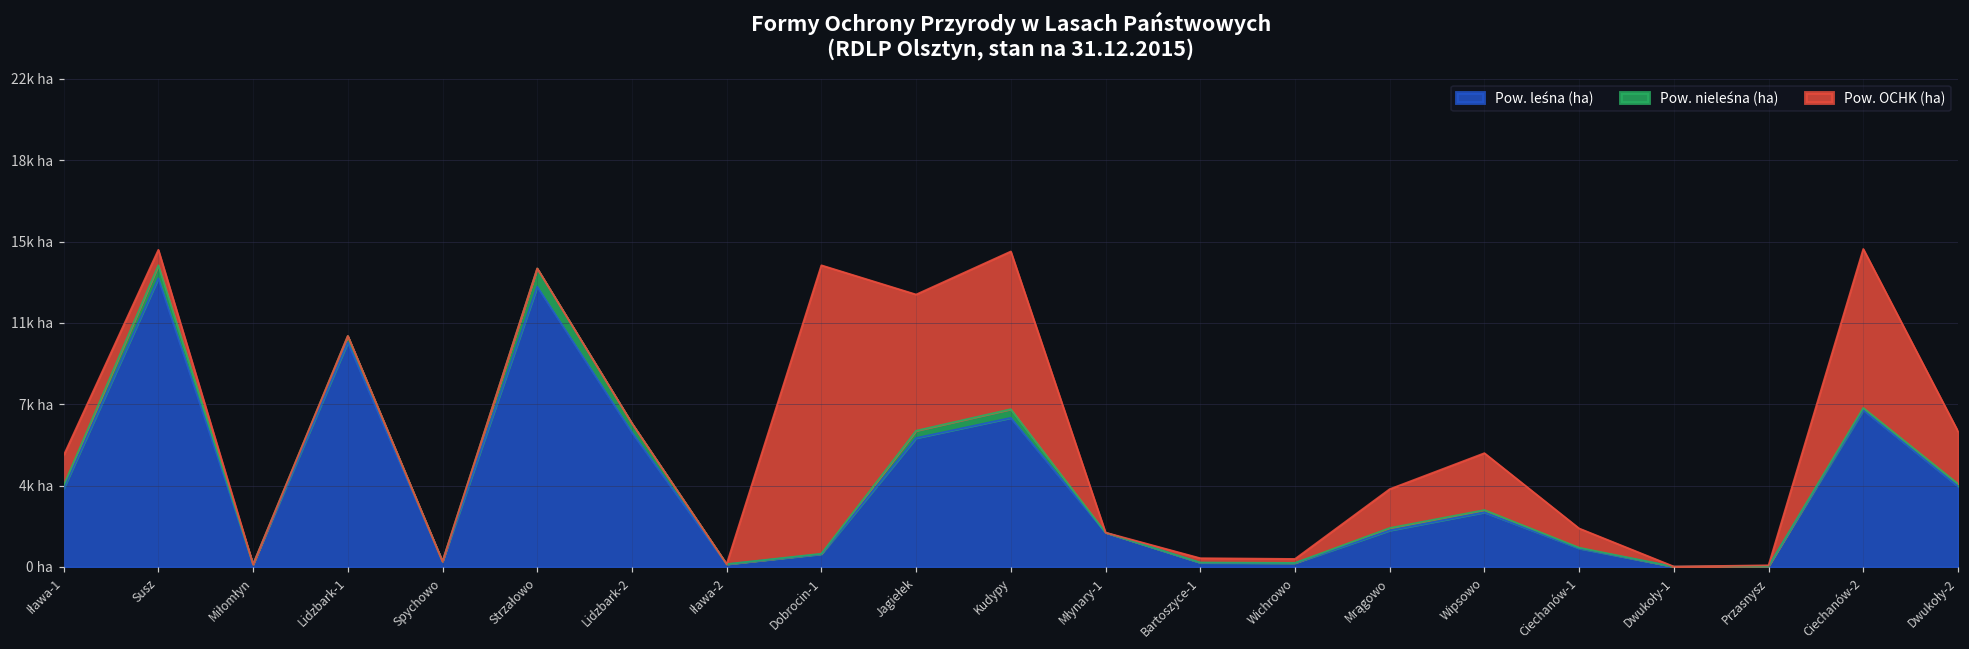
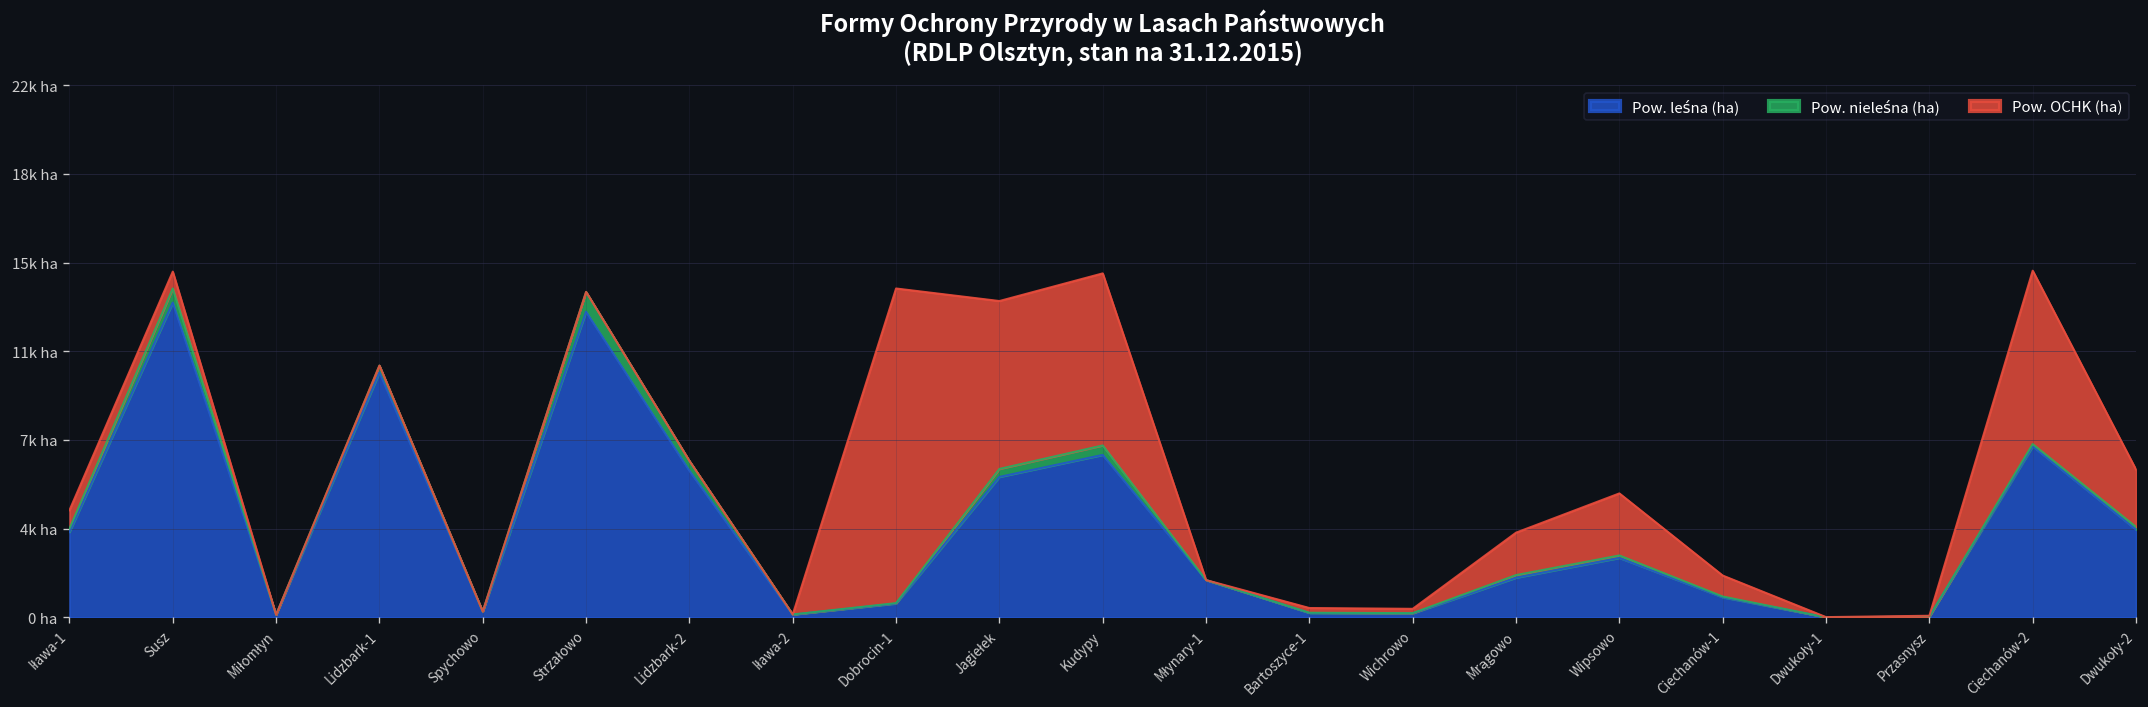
  {
    "Pow. leśna (ha)": {
      "Iława-1": "3.5k ha",
      "Susz": "13.0k ha",
      "Lidzbark-1": "10.1k ha",
      "Strzałowo": "12.6k ha",
      "Lidzbark-2": "6.1k ha",
      "Jagiełek": "5.8k ha",
      "Kudypy": "6.7k ha"
    },
    "Pow. nieleśna (ha)": {
      "Iława-1": "0.1k ha",
      "Susz": "0.6k ha",
      "Jagiełek": "0.3k ha",
      "Kudypy": "0.4k ha"
    },
    "Pow. OCHK (ha)": {
-     "Iława-1": "1.4k ha",
+     "Iława-1": "0.8k ha",
      "Susz": "0.7k ha",
      "Dobrocin-1": "13.0k ha",
-     "Jagiełek": "6.1k ha",
+     "Jagiełek": "6.9k ha",
      "Kudypy": "7.1k ha",
      "Bartoszyce-1": "0.2k ha",
      "Wichrowo": "0.2k ha",
      "Mrągowo": "1.8k ha",
      "Wipsowo": "2.6k ha",
      "Ciechanów-1": "0.9k ha",
      "Ciechanów-2": "7.2k ha",
      "Dwukoły-2": "2.4k ha"
    }
  }
